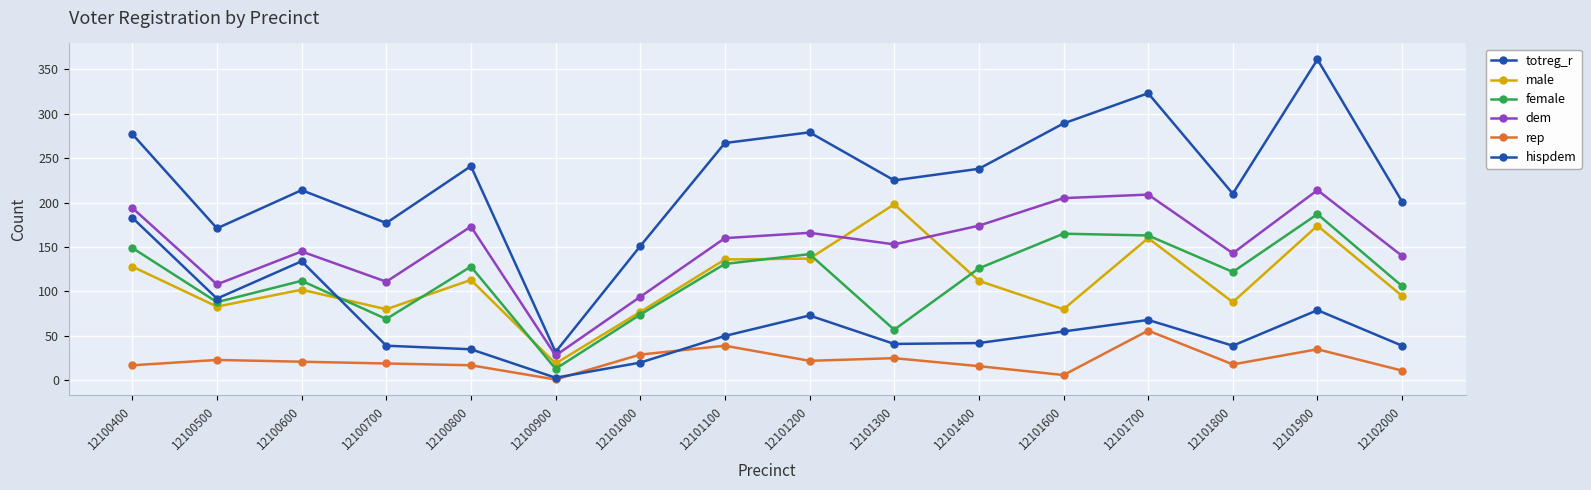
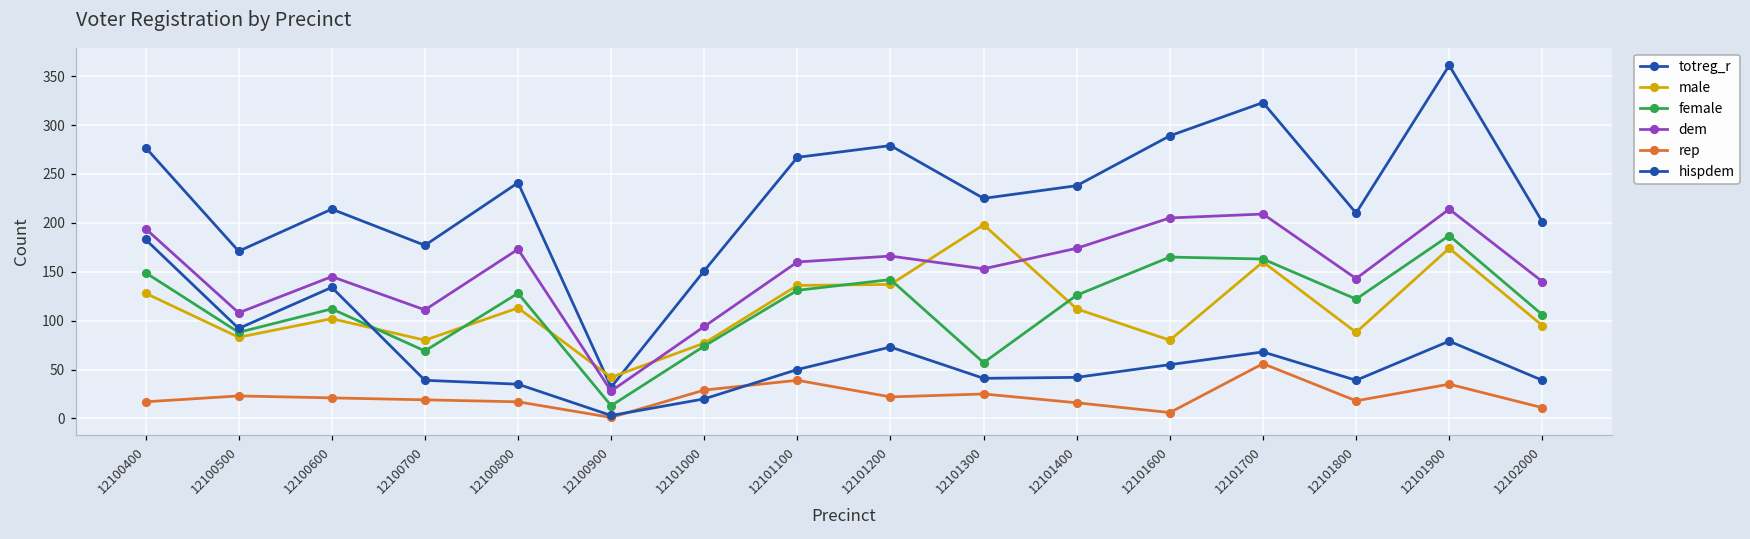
  {
    "male": {
      "12100400": 130,
      "12100500": 80,
      "12100600": 100,
      "12100700": 80,
      "12100800": 110,
-     "12100900": 20,
+     "12100900": 40,
      "12101000": 80,
      "12101100": 140,
      "12101200": 140,
      "12101300": 200,
      "12101400": 110,
      "12101600": 80,
      "12101700": 160,
      "12101800": 90,
      "12101900": 170,
      "12102000": 100
    },
    "female": {
      "12100400": 150,
      "12100500": 90,
      "12100600": 110,
      "12100700": 70,
      "12100800": 130,
      "12100900": 10,
      "12101000": 70,
      "12101100": 130,
      "12101200": 140,
      "12101300": 60,
      "12101400": 130,
      "12101600": 170,
      "12101700": 160,
      "12101800": 120,
      "12101900": 190,
      "12102000": 110
    },
    "dem": {
      "12100400": 190,
      "12100500": 110,
      "12100600": 150,
      "12100700": 110,
      "12100800": 170,
      "12100900": 30,
      "12101000": 90,
      "12101100": 160,
      "12101200": 170,
      "12101300": 150,
      "12101400": 170,
      "12101600": 210,
      "12101700": 210,
      "12101800": 140,
      "12101900": 210,
      "12102000": 140
    },
    "rep": {
      "12100400": 20,
      "12100500": 20,
      "12100600": 20,
      "12100700": 20,
      "12100800": 20,
      "12101000": 30,
      "12101100": 40,
      "12101200": 20,
      "12101300": 30,
      "12101400": 20,
      "12101600": 10,
      "12101700": 60,
      "12101800": 20,
      "12101900": 40,
      "12102000": 10
    }
  }
